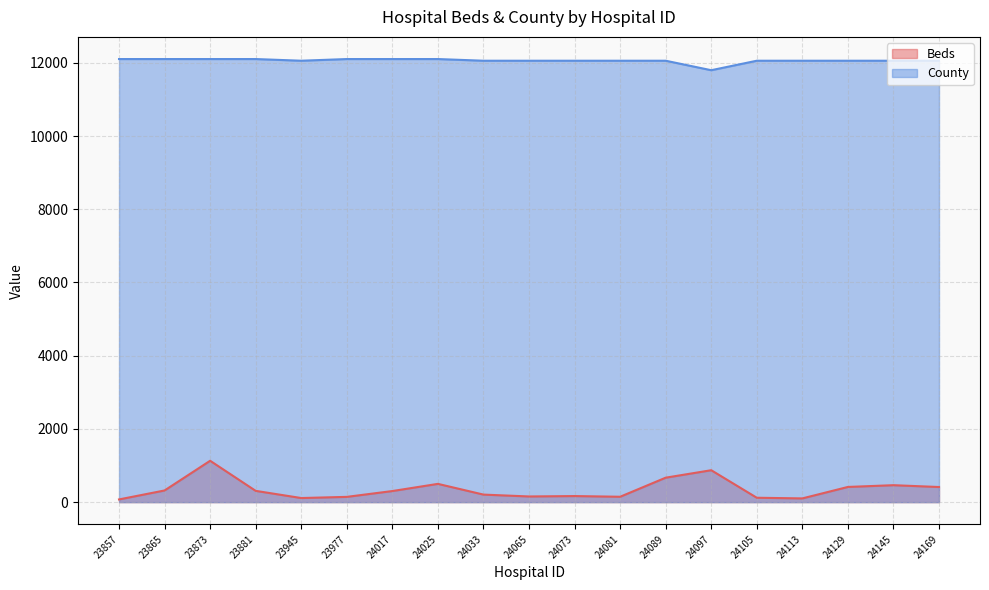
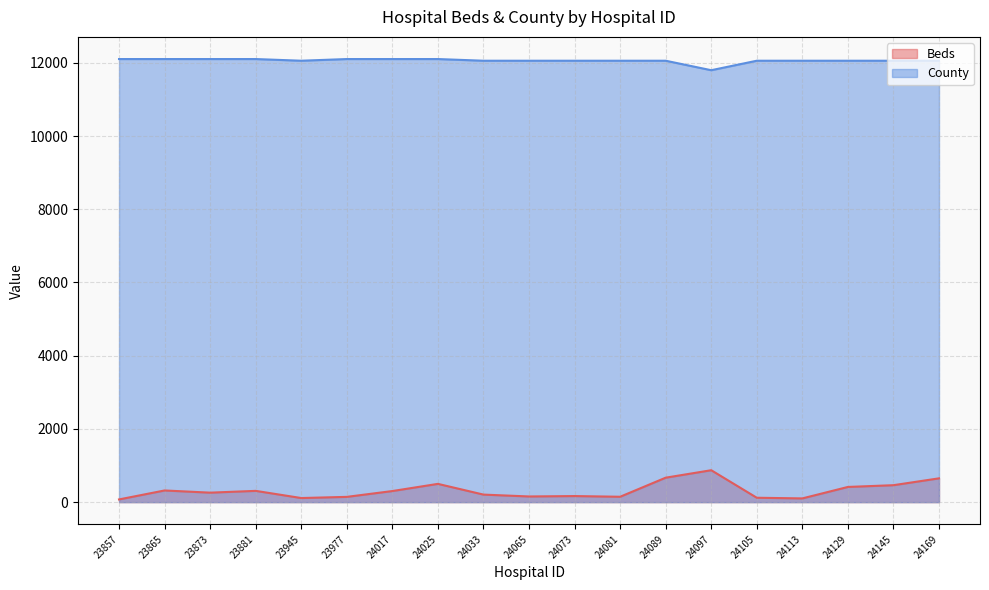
  {
    "Beds": {
      "23857": 100,
      "23865": 300,
-     "23873": 1100,
+     "23873": 300,
      "23881": 300,
      "23945": 100,
      "23977": 100,
      "24017": 300,
      "24025": 500,
      "24033": 200,
      "24065": 200,
      "24073": 200,
      "24081": 100,
      "24089": 700,
      "24097": 900,
      "24105": 100,
      "24113": 100,
      "24129": 400,
      "24145": 500,
-     "24169": 400
+     "24169": 700
    },
    "County": {
      "23857": 12100,
      "23865": 12100,
      "23873": 12100,
      "23881": 12100,
      "23945": 12100,
      "23977": 12100,
      "24017": 12100,
      "24025": 12100,
      "24033": 12100,
      "24065": 12100,
      "24073": 12100,
      "24081": 12100,
      "24089": 12100,
      "24097": 11800,
      "24105": 12100,
      "24113": 12100,
      "24129": 12100
    }
  }
